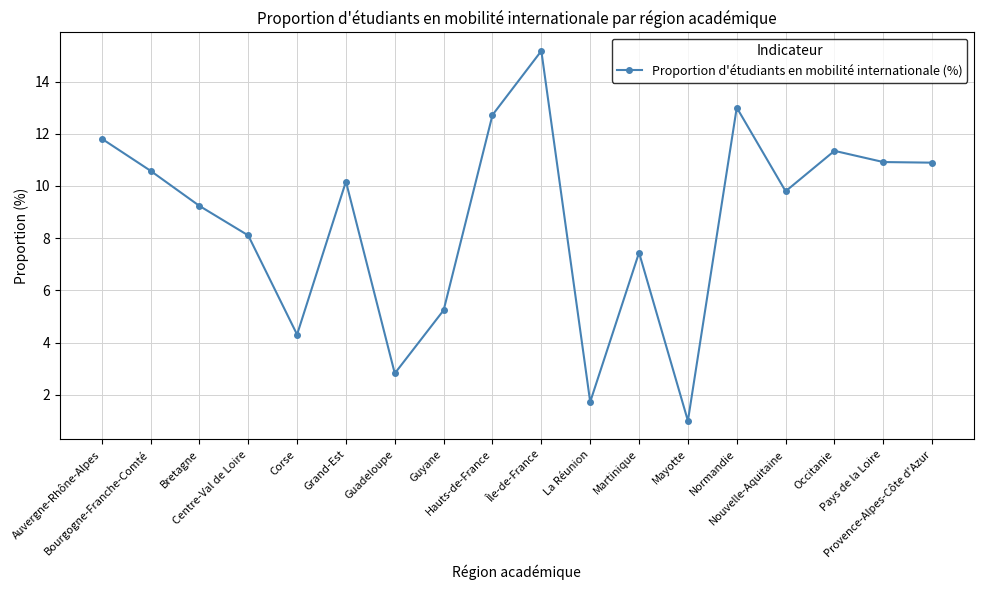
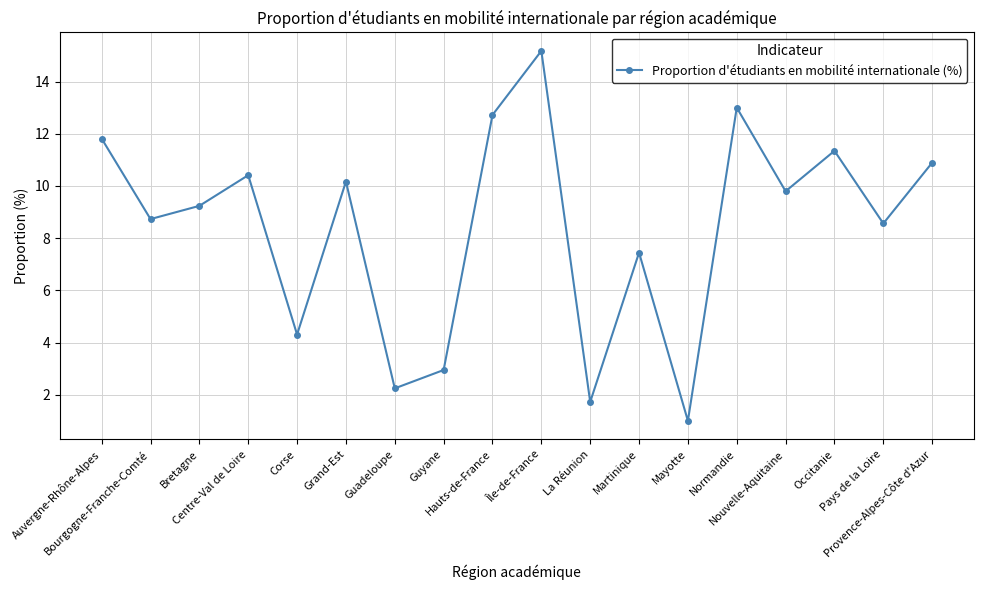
  {
    "Auvergne-Rhône-Alpes": 11.8,
-   "Bourgogne-Franche-Comté": 10.6,
+   "Bourgogne-Franche-Comté": 8.7,
    "Bretagne": 9.2,
-   "Centre-Val de Loire": 8.1,
+   "Centre-Val de Loire": 10.4,
    "Corse": 4.3,
    "Grand-Est": 10.2,
-   "Guadeloupe": 2.8,
-   "Guyane": 5.2,
+   "Guadeloupe": 2.2,
+   "Guyane": 2.9,
    "Hauts-de-France": 12.7,
    "Île-de-France": 15.2,
    "La Réunion": 1.7,
    "Martinique": 7.4,
    "Mayotte": 1.0,
    "Normandie": 13.0,
    "Nouvelle-Aquitaine": 9.8,
    "Occitanie": 11.3,
-   "Pays de la Loire": 10.9,
+   "Pays de la Loire": 8.6,
    "Provence-Alpes-Côte d'Azur": 10.9
  }
